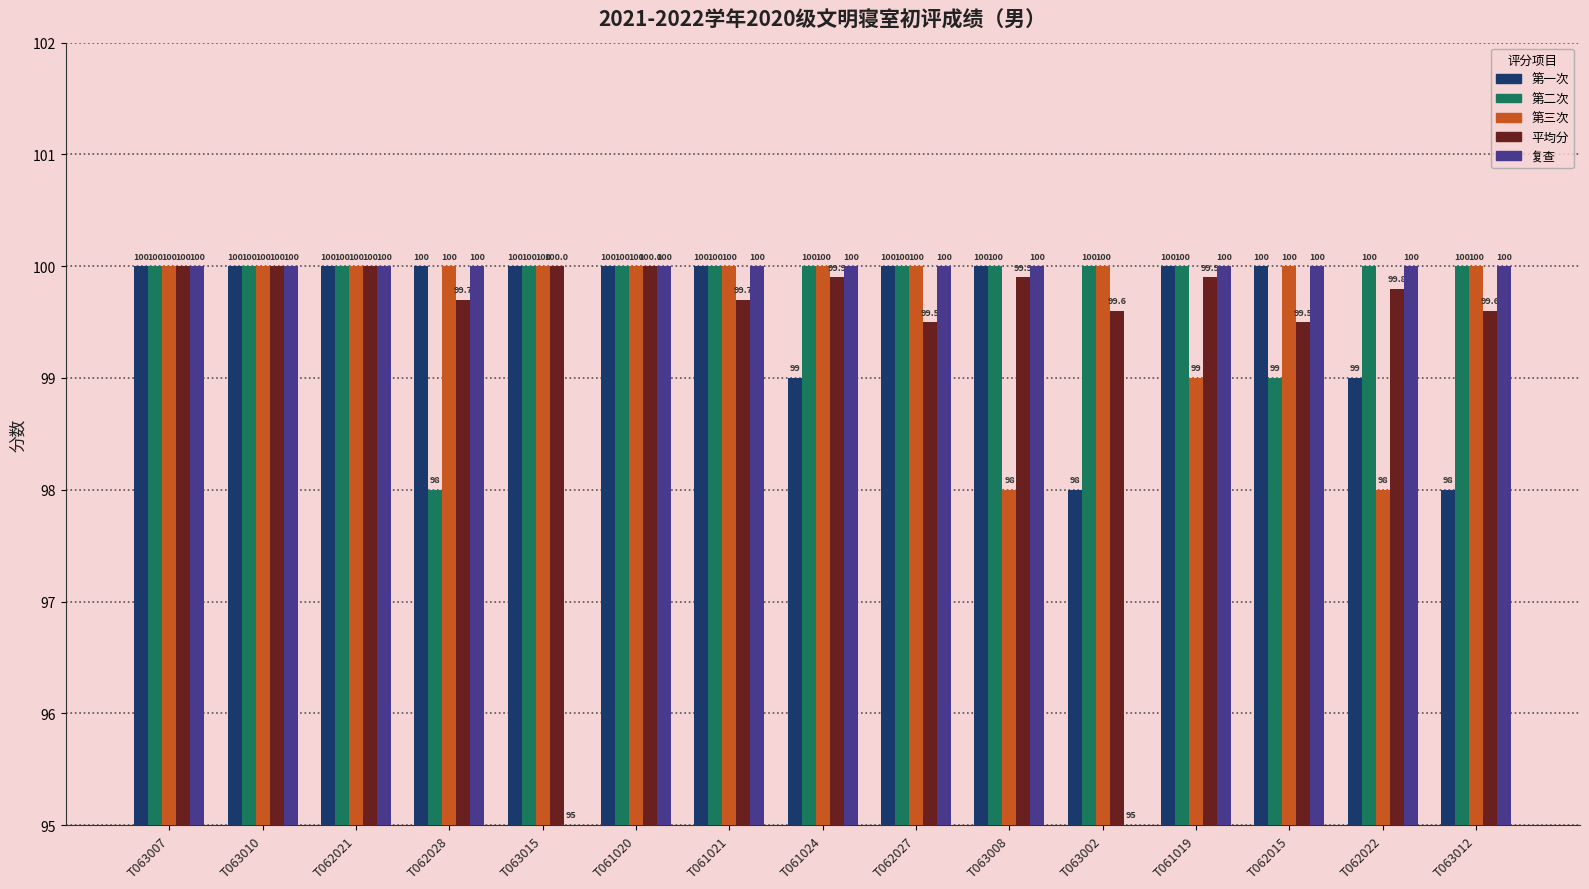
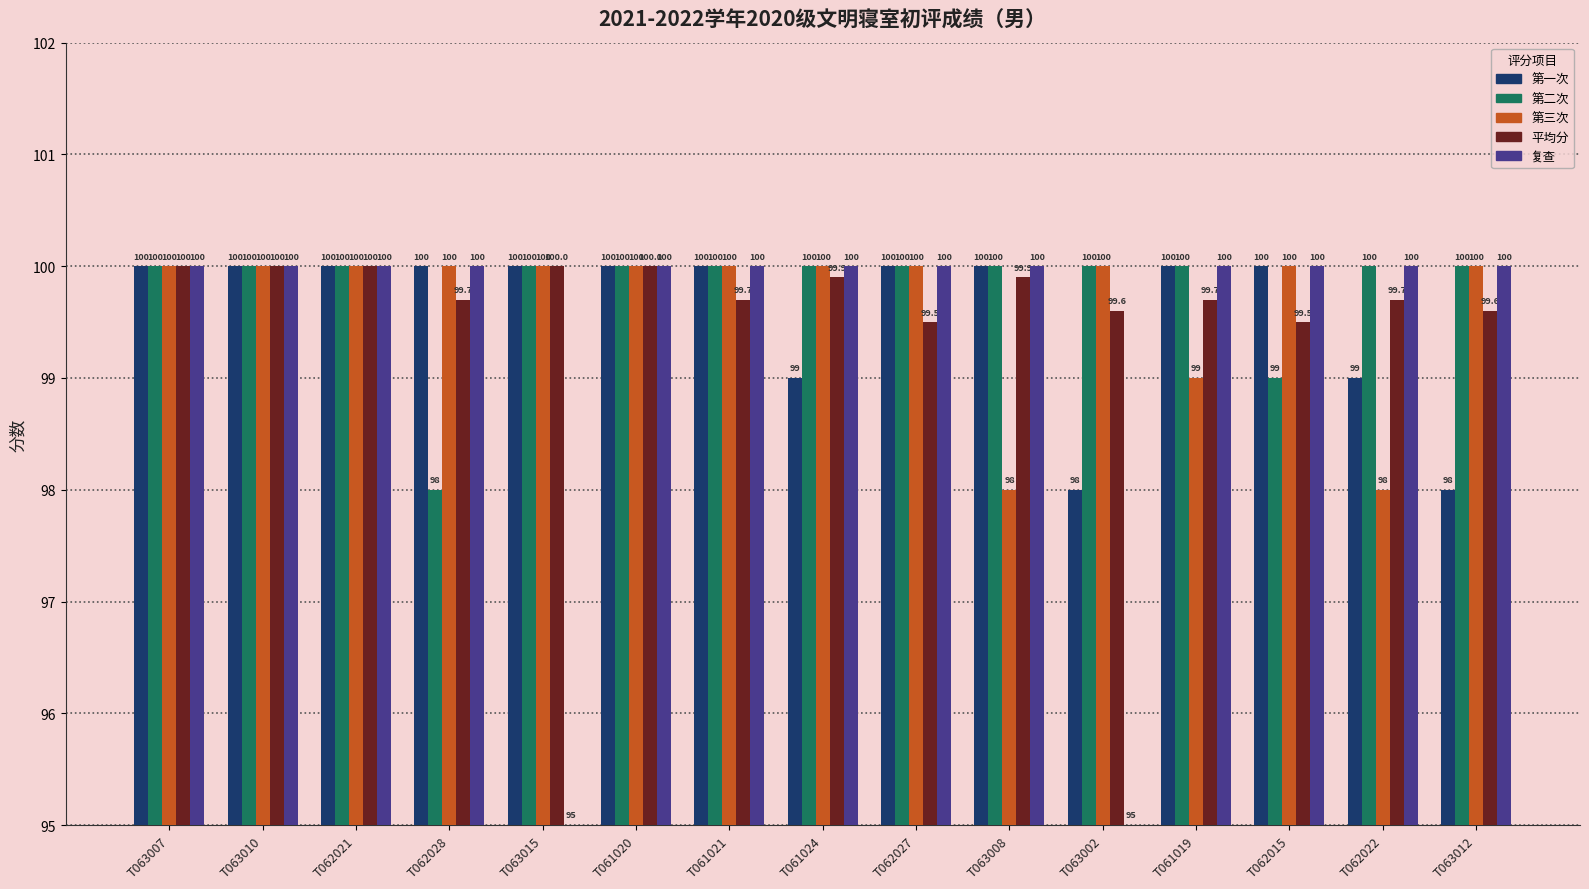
  {
    "第二次": {
      "T063007": 100,
      "T063010": 100,
      "T062021": 100,
      "T062028": 98,
      "T063015": 100,
      "T061020": 100,
      "T061021": 100,
      "T061024": 100,
      "T062027": 100,
      "T063008": 100,
      "T063002": 100,
      "T061019": 100,
      "T062015": 99,
      "T062022": 100,
      "T063012": 100
    },
    "第三次": {
      "T063007": 100,
      "T063010": 100,
      "T062021": 100,
      "T062028": 100,
      "T061021": 100,
      "T061024": 100,
      "T062027": 100,
      "T063008": 98,
      "T063002": 100,
      "T061019": 99,
      "T062015": 100,
      "T062022": 98,
      "T063012": 100
    },
    "平均分": {
      "T063007": 100,
      "T063010": 100,
      "T062021": 100,
      "T062028": 99.7,
      "T061021": 99.7,
      "T061024": 99.9,
      "T062027": 99.5,
      "T063008": 99.9,
      "T063002": 99.6,
-     "T061019": 99.9,
+     "T061019": 99.7,
      "T062015": 99.5,
-     "T062022": 99.8,
+     "T062022": 99.7,
      "T063012": 99.6
    }
  }
